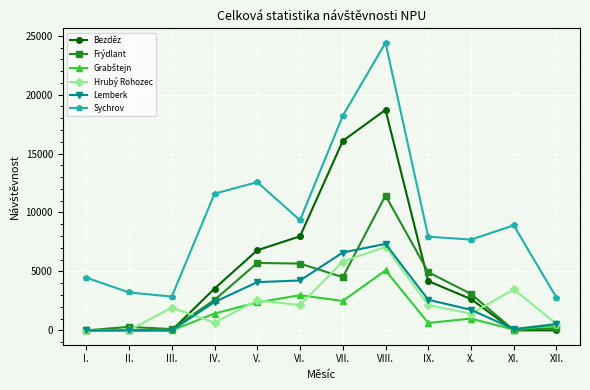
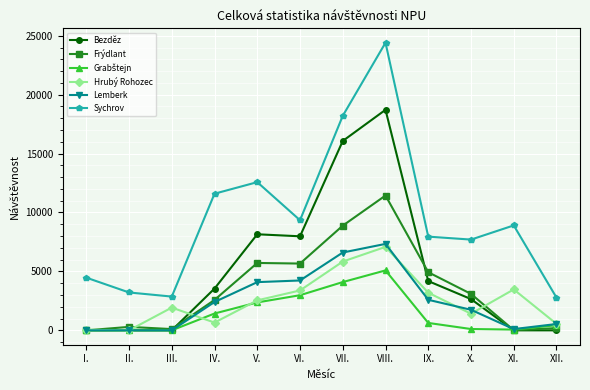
  {
    "Bezděz": {
      "IV.": 3500,
-     "V.": 6800,
+     "V.": 8200,
      "VI.": 8000,
      "VII.": 16100,
      "VIII.": 18700,
      "IX.": 4200,
      "X.": 2700
    },
    "Frýdlant": {
      "II.": 300,
      "V.": 5700,
      "VI.": 5700,
-     "VII.": 4500,
+     "VII.": 8900,
      "VIII.": 11400,
      "IX.": 4900,
      "X.": 3100
    },
    "Grabštejn": {
      "IV.": 1400,
      "VI.": 3000,
-     "VII.": 2500,
+     "VII.": 4100,
      "VIII.": 5100,
      "IX.": 600,
-     "X.": 1000
+     "X.": 100
    },
    "Hrubý Rohozec": {
      "III.": 1900,
      "IV.": 700,
-     "VI.": 2100,
+     "VI.": 3400,
      "VII.": 5800,
      "VIII.": 7100,
-     "IX.": 2100,
+     "IX.": 3200,
      "X.": 1400,
      "XI.": 3500
    }
  }
